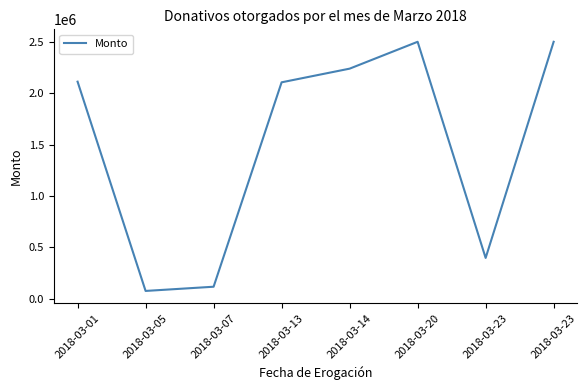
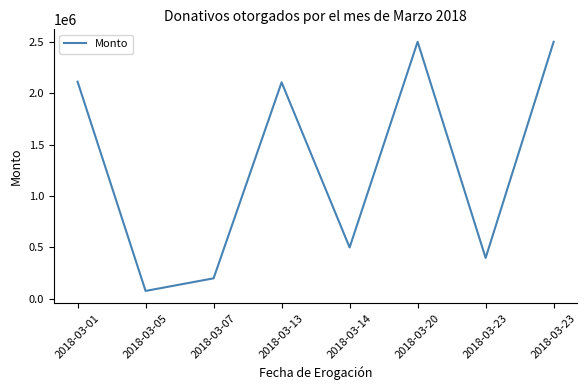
  {
    "2018-03-01": 2110000,
    "2018-03-05": 80000,
-   "2018-03-07": 120000,
+   "2018-03-07": 200000,
    "2018-03-13": 2110000,
-   "2018-03-14": 2240000,
+   "2018-03-14": 500000,
    "2018-03-20": 2500000
  }
